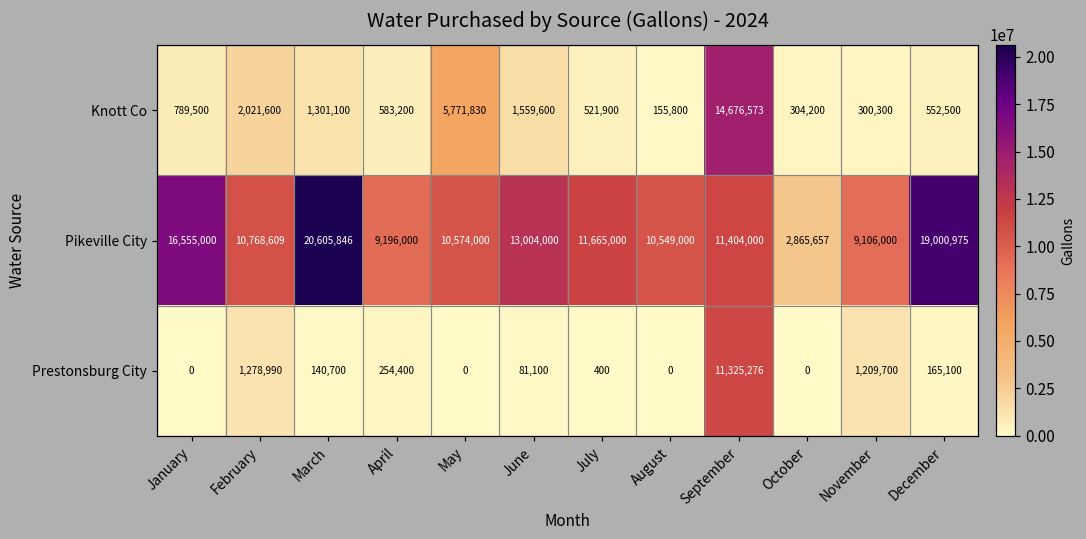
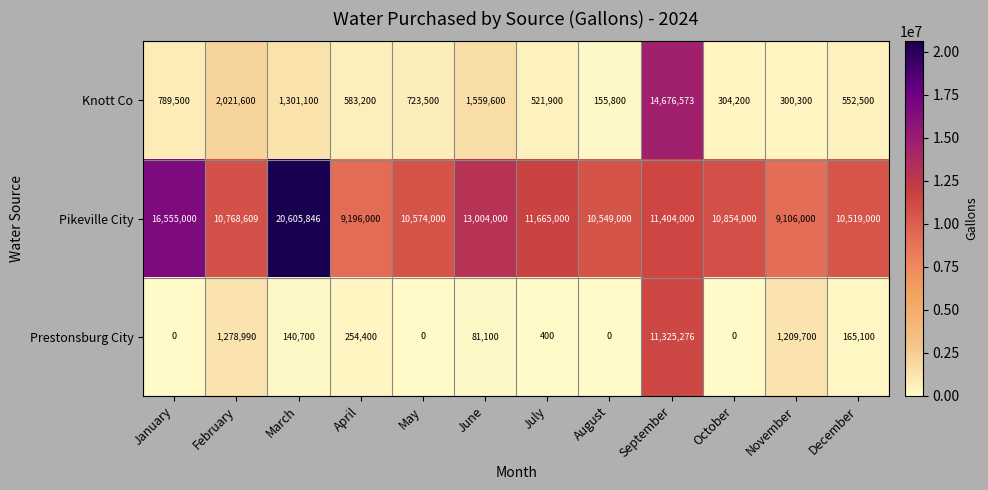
  {
    "Knott Co": {
      "January": "789,500",
      "February": "2,021,600",
      "March": "1,301,100",
      "April": "583,200",
-     "May": "5,771,830",
+     "May": "723,500",
      "June": "1,559,600",
      "July": "521,900",
      "August": "155,800",
      "September": "14,676,573",
      "October": "304,200",
      "November": "300,300",
      "December": "552,500"
    },
    "Pikeville City": {
      "January": "16,555,000",
      "February": "10,768,609",
      "March": "20,605,846",
      "April": "9,196,000",
      "May": "10,574,000",
      "June": "13,004,000",
      "July": "11,665,000",
      "August": "10,549,000",
      "September": "11,404,000",
-     "October": "2,865,657",
+     "October": "10,854,000",
      "November": "9,106,000",
-     "December": "19,000,975"
+     "December": "10,519,000"
    },
    "Prestonsburg City": {
      "January": "0",
      "February": "1,278,990",
      "March": "140,700",
      "April": "254,400",
      "May": "0",
      "June": "81,100",
      "July": "400",
      "August": "0",
      "September": "11,325,276",
      "October": "0",
      "November": "1,209,700",
      "December": "165,100"
    }
  }
